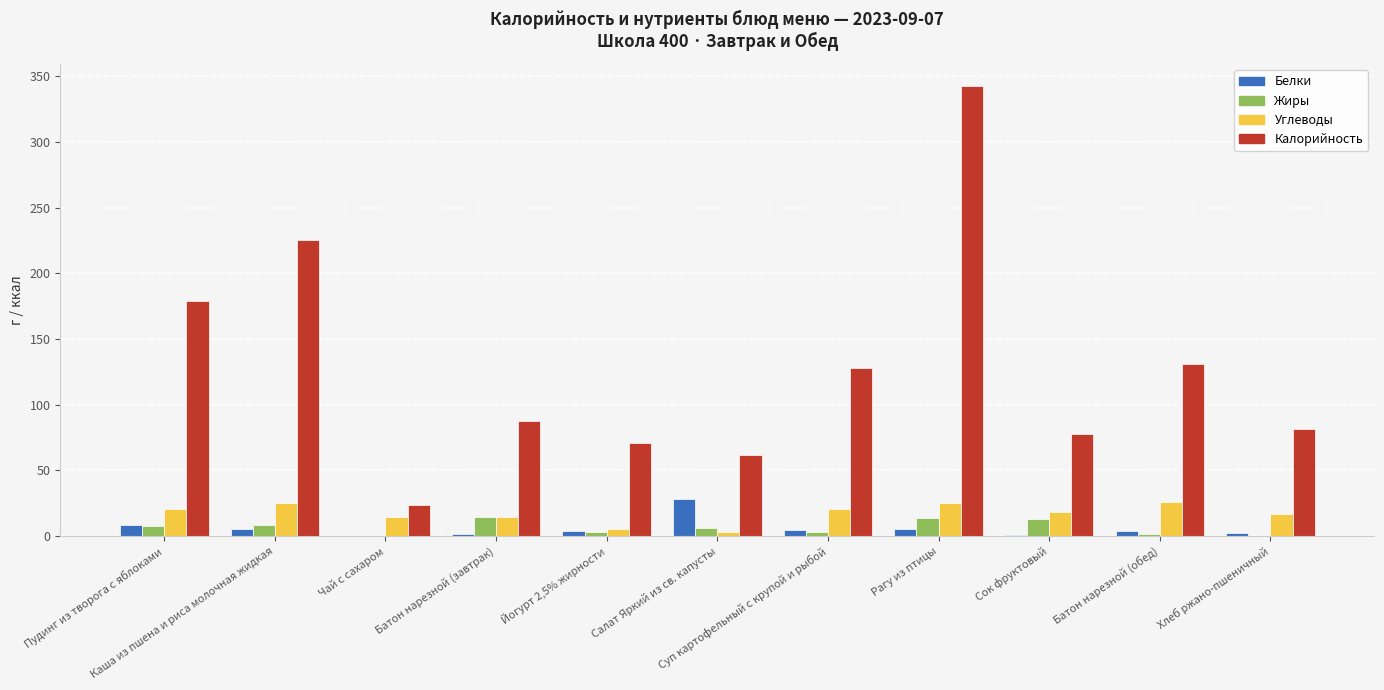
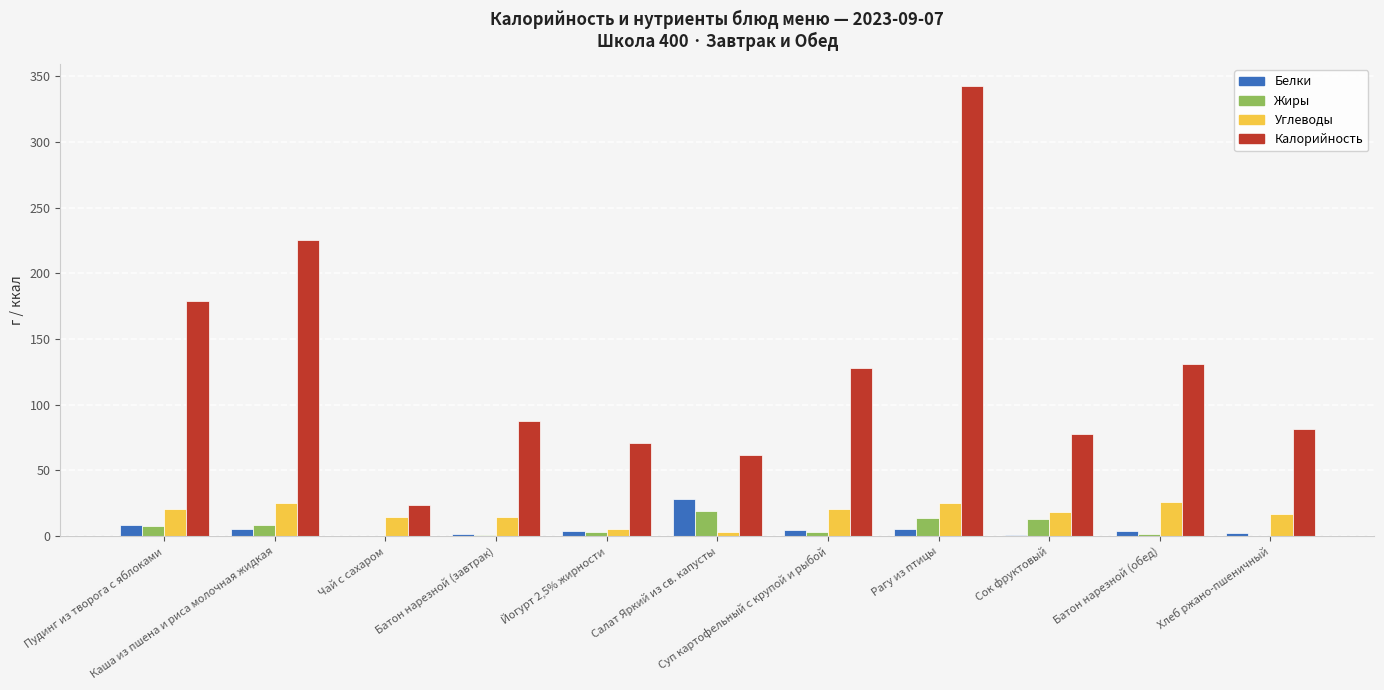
  {
    "Белки": {
      "Пудинг из творога с яблоками": 9,
      "Каша из пшена и риса молочная жидкая": 5,
      "Йогурт 2,5% жирности": 4,
      "Салат Яркий из св. капусты": 29,
      "Суп картофельный с крупой и рыбой": 5,
      "Рагу из птицы": 5,
      "Батон нарезной (обед)": 4,
      "Хлеб ржано-пшеничный": 3
    },
    "Жиры": {
      "Пудинг из творога с яблоками": 7,
      "Каша из пшена и риса молочная жидкая": 9,
      "Чай с сахаром": 0,
-     "Батон нарезной (завтрак)": 15,
+     "Батон нарезной (завтрак)": 1,
      "Йогурт 2,5% жирности": 3,
-     "Салат Яркий из св. капусты": 6,
+     "Салат Яркий из св. капусты": 19,
      "Суп картофельный с крупой и рыбой": 3,
      "Рагу из птицы": 14,
      "Сок фруктовый": 13
    },
    "Углеводы": {
      "Пудинг из творога с яблоками": 20,
      "Каша из пшена и риса молочная жидкая": 25,
      "Чай с сахаром": 14,
      "Батон нарезной (завтрак)": 15,
      "Йогурт 2,5% жирности": 6,
      "Салат Яркий из св. капусты": 3,
      "Суп картофельный с крупой и рыбой": 20,
      "Рагу из птицы": 25,
      "Сок фруктовый": 18,
      "Батон нарезной (обед)": 26,
      "Хлеб ржано-пшеничный": 17
    },
    "Калорийность": {
      "Пудинг из творога с яблоками": 179,
      "Каша из пшена и риса молочная жидкая": 225,
      "Чай с сахаром": 24,
      "Батон нарезной (завтрак)": 88,
      "Йогурт 2,5% жирности": 71,
      "Салат Яркий из св. капусты": 61,
      "Суп картофельный с крупой и рыбой": 128,
      "Рагу из птицы": 342,
      "Сок фруктовый": 77,
      "Батон нарезной (обед)": 131,
      "Хлеб ржано-пшеничный": 82
    }
  }
